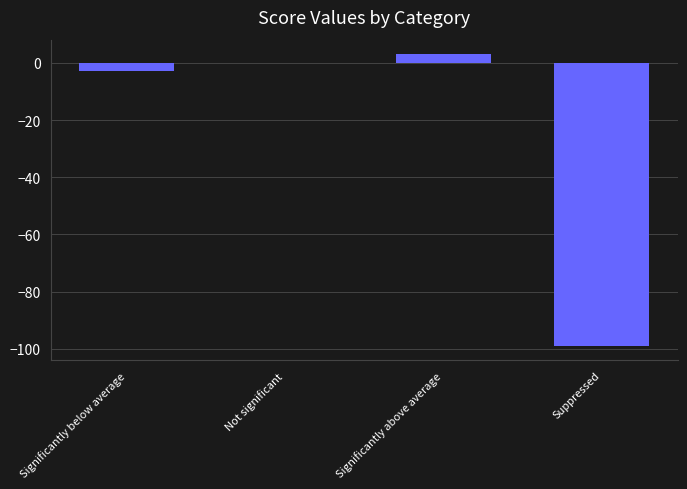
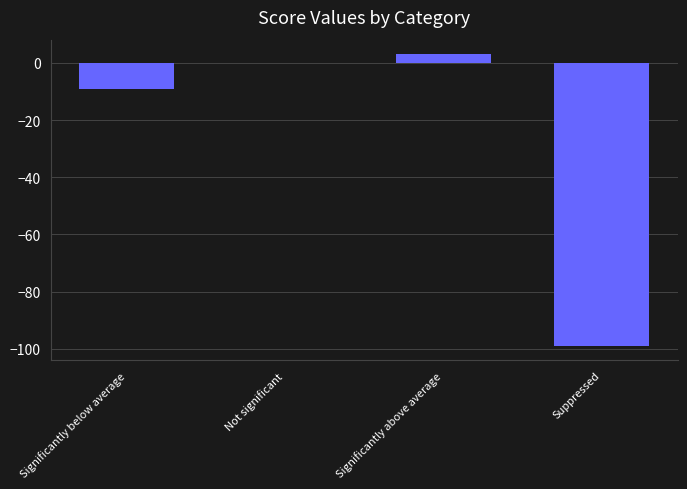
  {
-   "Significantly below average": -3,
+   "Significantly below average": -9,
    "Not significant": 0,
    "Significantly above average": 3,
    "Suppressed": -99
  }
